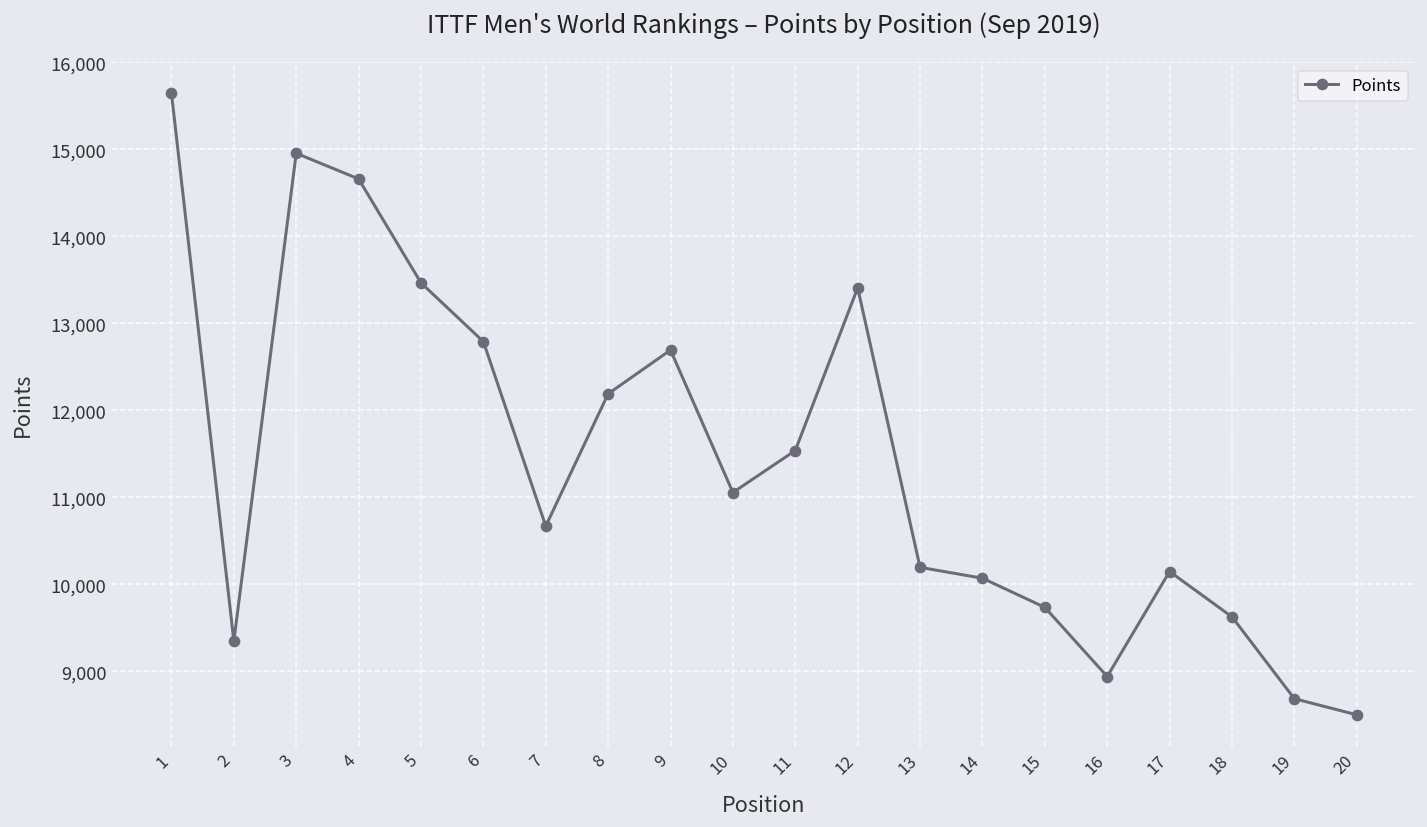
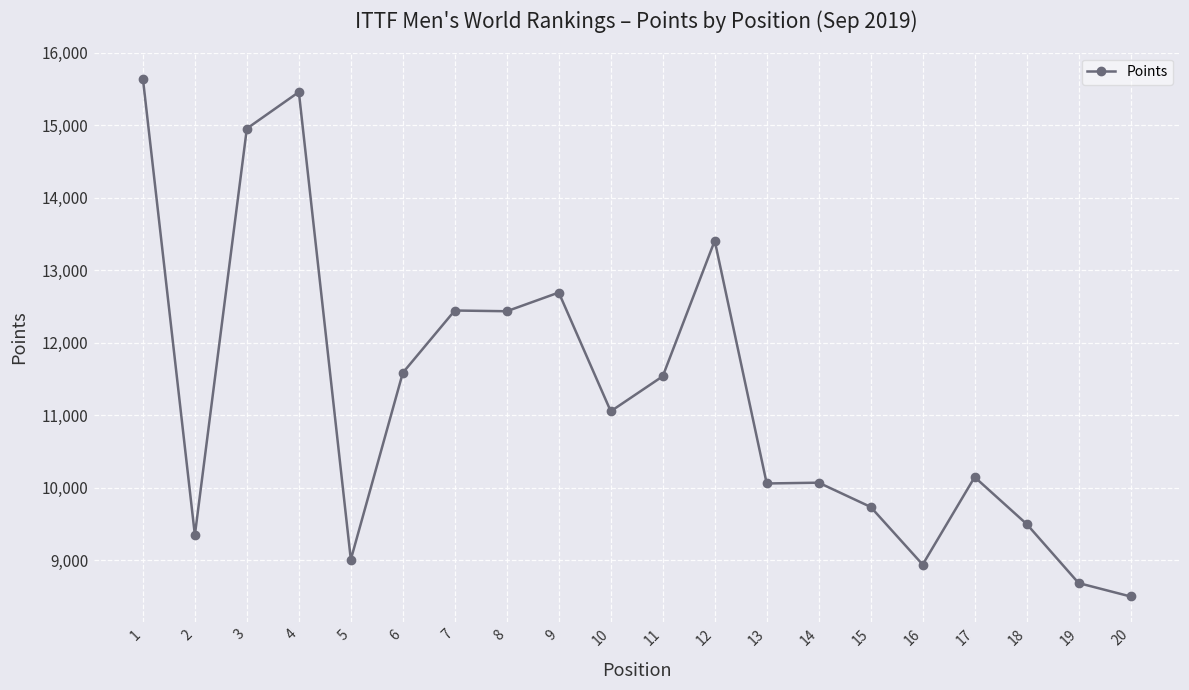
  {
    "1": "15,600",
    "2": "9,300",
    "3": "15,000",
-   "4": "14,700",
-   "5": "13,500",
-   "6": "12,800",
-   "7": "10,700",
-   "8": "12,200",
+   "4": "15,500",
+   "5": "9,000",
+   "6": "11,600",
+   "7": "12,400",
+   "8": "12,400",
    "9": "12,700",
    "10": "11,100",
    "11": "11,500",
    "12": "13,400",
-   "13": "10,200",
+   "13": "10,100",
    "14": "10,100",
    "15": "9,700",
    "16": "8,900",
    "17": "10,100",
-   "18": "9,600",
+   "18": "9,500",
    "19": "8,700",
    "20": "8,500"
  }
